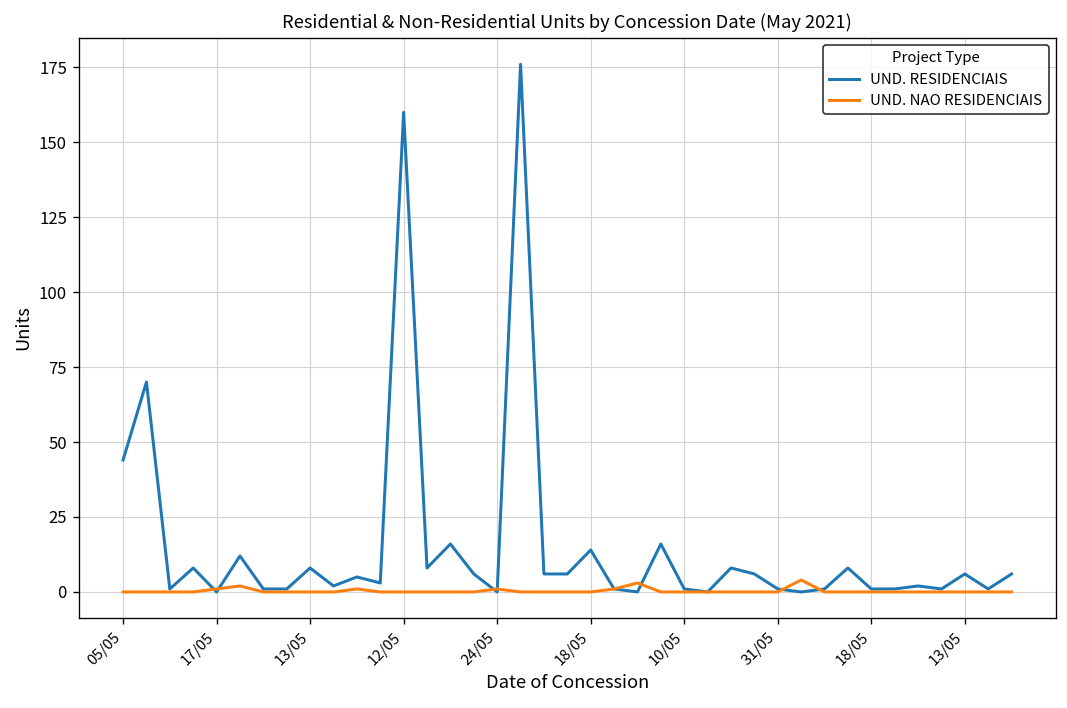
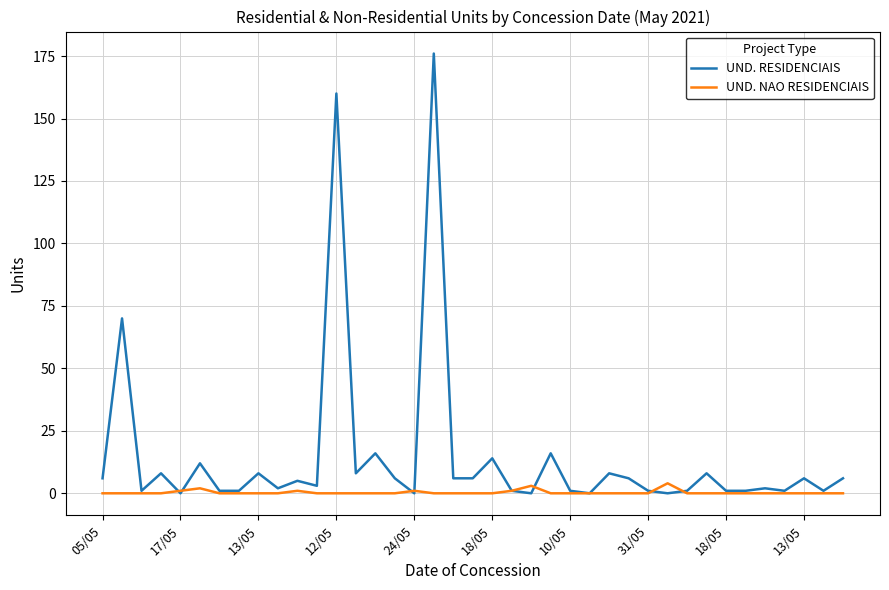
  {
    "UND. RESIDENCIAIS": {
-     "05/05": 44,
+     "05/05": 6,
      "12/05": 160
    },
    "UND. NAO RESIDENCIAIS": {
      "05/05": 0,
      "12/05": 0
    }
  }
